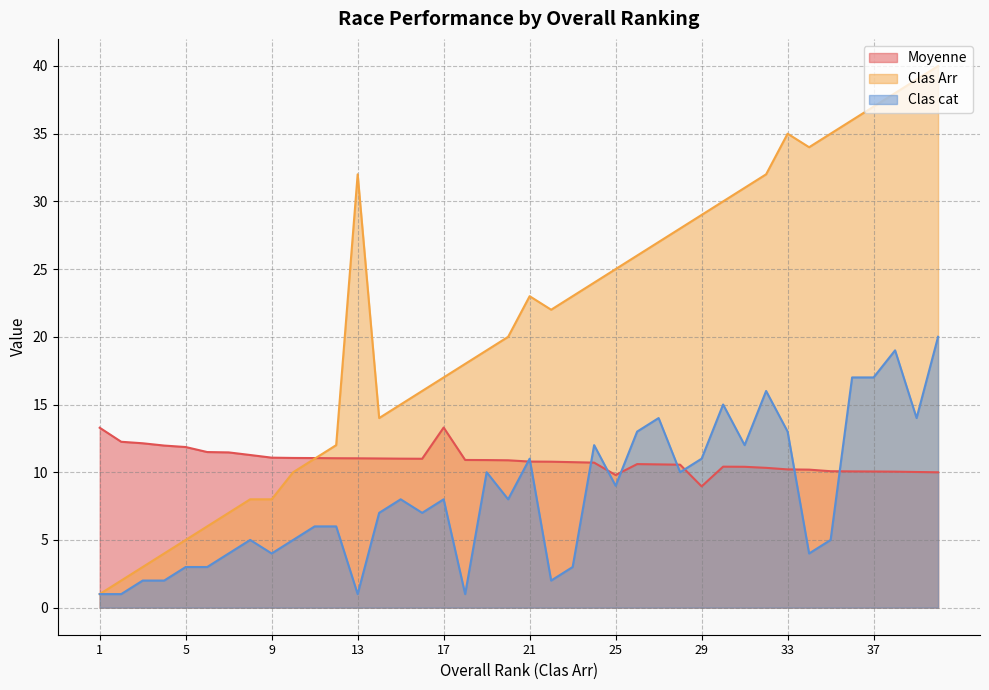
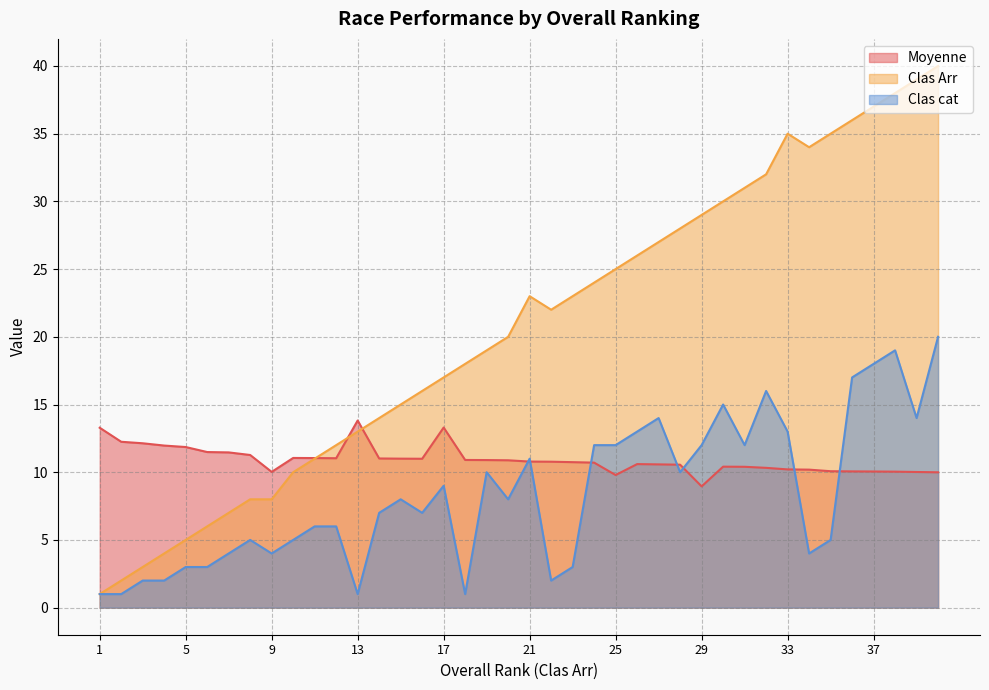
  {
    "Moyenne": {
      "1": 13.3,
      "5": 11.9,
-     "9": 11.1,
-     "13": 11.0,
+     "9": 10.0,
+     "13": 13.8,
      "17": 13.3,
      "21": 10.8,
      "25": 9.8,
      "29": 9.0,
      "33": 10.2,
      "37": 10.1
    },
    "Clas Arr": {
      "5": 5,
      "9": 8,
-     "13": 32,
+     "13": 13,
      "17": 17,
      "21": 23,
      "25": 25,
      "29": 29,
      "33": 35
    },
    "Clas cat": {
      "5": 3,
      "9": 4,
      "13": 1,
-     "17": 8,
+     "17": 9,
      "21": 11,
-     "25": 9,
-     "29": 11,
+     "25": 12,
+     "29": 12,
      "33": 13,
-     "37": 17
+     "37": 18
    }
  }
